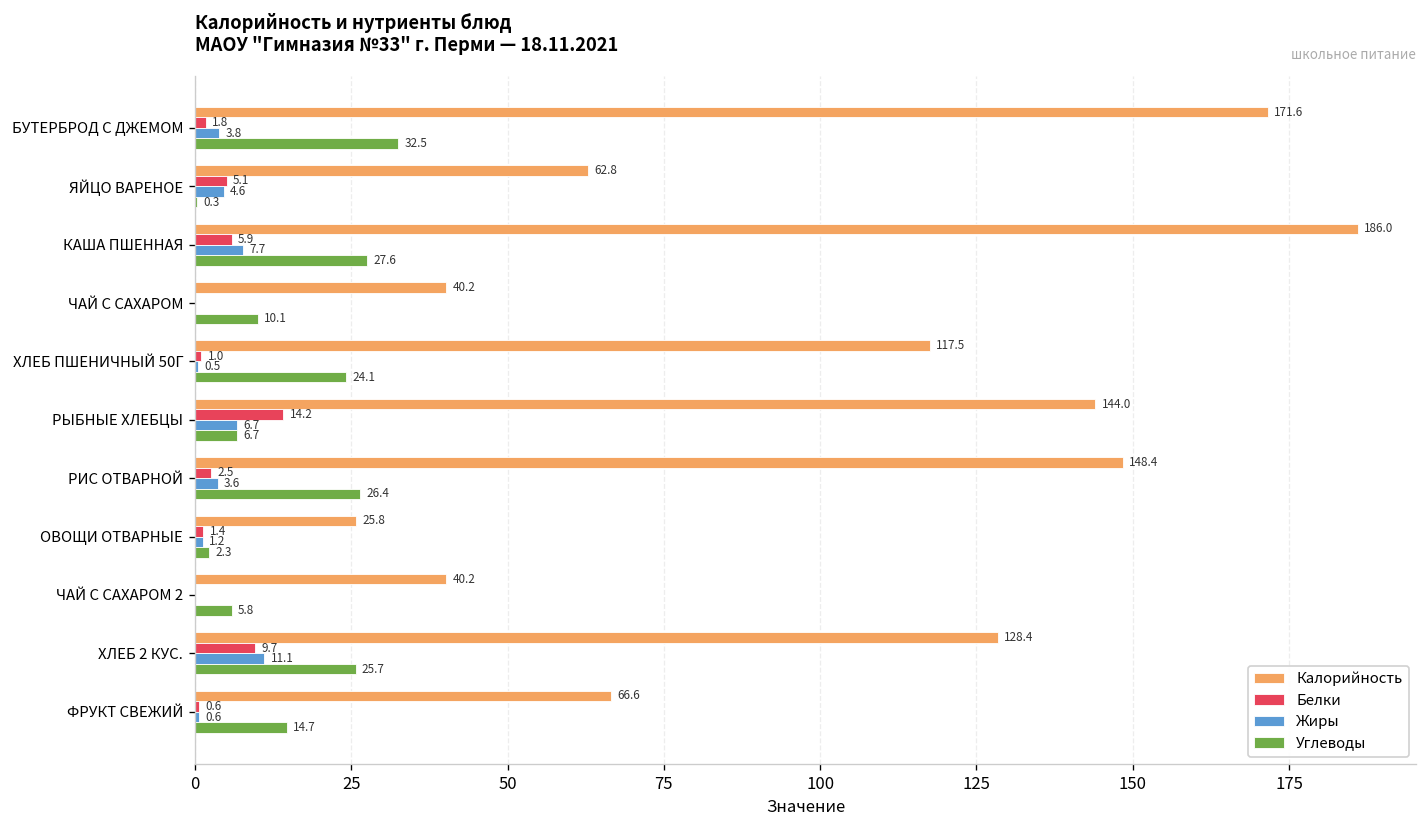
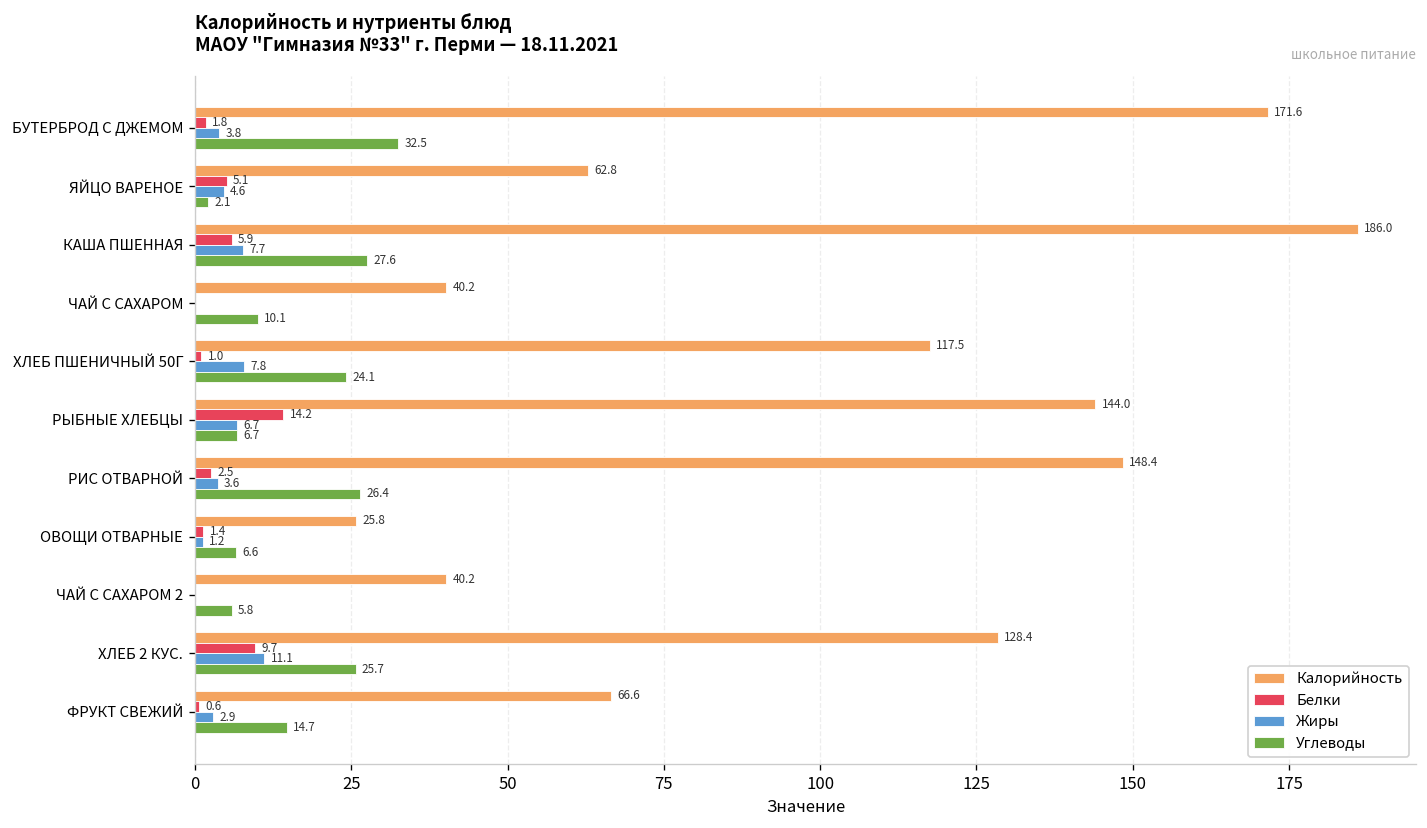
  {
    "Калорийность": {
      "БУТЕРБРОД С ДЖЕМОМ": 171.6,
      "ЯЙЦО ВАРЕНОЕ": 62.8,
      "КАША ПШЕННАЯ": 186.0,
      "ЧАЙ С САХАРОМ": 40.2,
      "ХЛЕБ ПШЕНИЧНЫЙ 50Г": 117.5,
      "РЫБНЫЕ ХЛЕБЦЫ": 144.0,
      "РИС ОТВАРНОЙ": 148.4,
      "ОВОЩИ ОТВАРНЫЕ": 25.8,
      "ЧАЙ С САХАРОМ 2": 40.2,
      "ХЛЕБ 2 КУС.": 128.4,
      "ФРУКТ СВЕЖИЙ": 66.6
    },
    "Белки": {
      "БУТЕРБРОД С ДЖЕМОМ": 1.8,
      "ЯЙЦО ВАРЕНОЕ": 5.1,
      "КАША ПШЕННАЯ": 5.9,
      "ХЛЕБ ПШЕНИЧНЫЙ 50Г": 1.0,
      "РЫБНЫЕ ХЛЕБЦЫ": 14.2,
      "РИС ОТВАРНОЙ": 2.5,
      "ОВОЩИ ОТВАРНЫЕ": 1.4,
      "ХЛЕБ 2 КУС.": 9.7,
      "ФРУКТ СВЕЖИЙ": 0.6
    },
    "Жиры": {
      "БУТЕРБРОД С ДЖЕМОМ": 3.8,
      "ЯЙЦО ВАРЕНОЕ": 4.6,
      "КАША ПШЕННАЯ": 7.7,
-     "ХЛЕБ ПШЕНИЧНЫЙ 50Г": 0.5,
+     "ХЛЕБ ПШЕНИЧНЫЙ 50Г": 7.8,
      "РЫБНЫЕ ХЛЕБЦЫ": 6.7,
      "РИС ОТВАРНОЙ": 3.6,
      "ОВОЩИ ОТВАРНЫЕ": 1.2,
      "ХЛЕБ 2 КУС.": 11.1,
-     "ФРУКТ СВЕЖИЙ": 0.6
+     "ФРУКТ СВЕЖИЙ": 2.9
    },
    "Углеводы": {
      "БУТЕРБРОД С ДЖЕМОМ": 32.5,
-     "ЯЙЦО ВАРЕНОЕ": 0.3,
+     "ЯЙЦО ВАРЕНОЕ": 2.1,
      "КАША ПШЕННАЯ": 27.6,
      "ЧАЙ С САХАРОМ": 10.1,
      "ХЛЕБ ПШЕНИЧНЫЙ 50Г": 24.1,
      "РЫБНЫЕ ХЛЕБЦЫ": 6.7,
      "РИС ОТВАРНОЙ": 26.4,
-     "ОВОЩИ ОТВАРНЫЕ": 2.3,
+     "ОВОЩИ ОТВАРНЫЕ": 6.6,
      "ЧАЙ С САХАРОМ 2": 5.8,
      "ХЛЕБ 2 КУС.": 25.7,
      "ФРУКТ СВЕЖИЙ": 14.7
    }
  }
